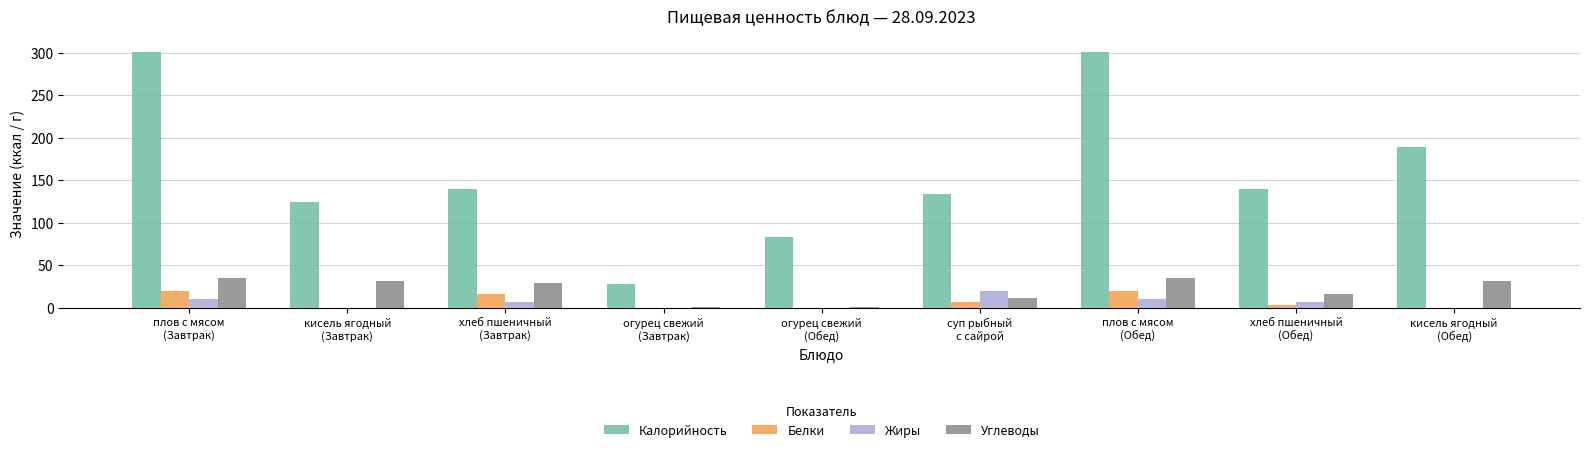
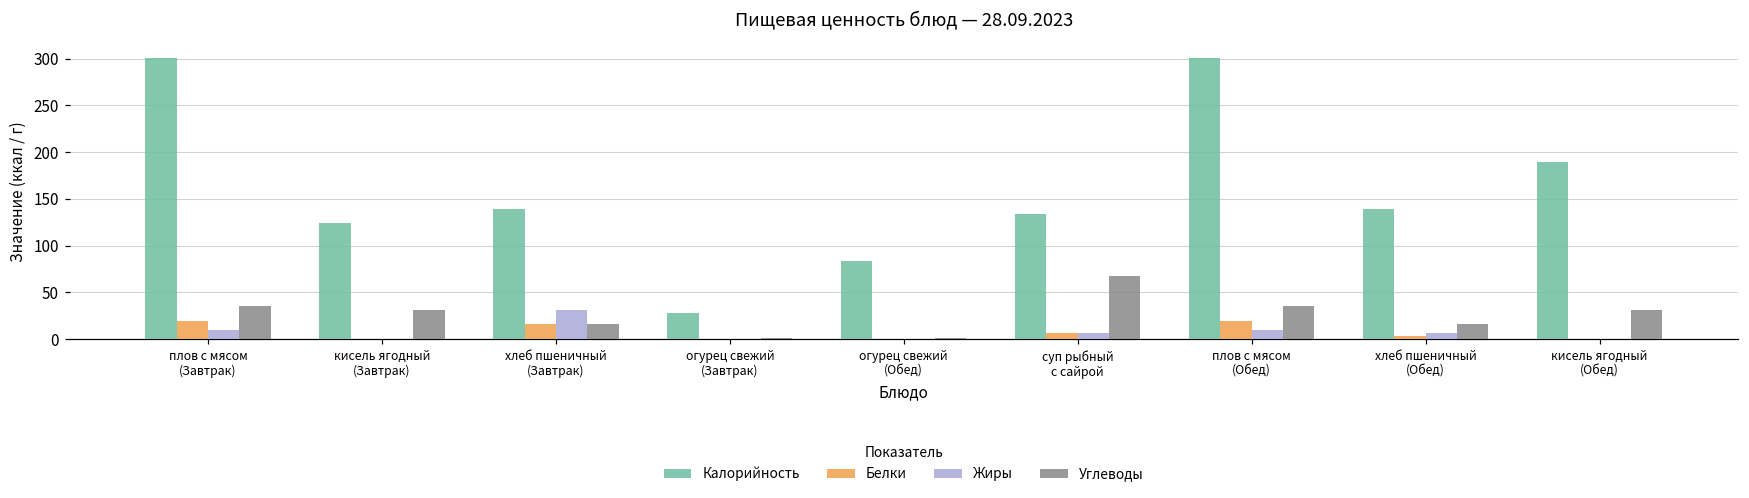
  {
    "Калорийность": {
      "плов с мясом (Завтрак)": 300,
      "кисель ягодный (Завтрак)": 120,
      "хлеб пшеничный (Завтрак)": 140,
      "огурец свежий (Завтрак)": 30,
      "огурец свежий (Обед)": 80,
      "суп рыбный с сайрой": 130,
      "плов с мясом (Обед)": 300,
      "хлеб пшеничный (Обед)": 140,
      "кисель ягодный (Обед)": 190
    },
    "Белки": {
      "плов с мясом (Завтрак)": 20,
      "кисель ягодный (Завтрак)": 0,
      "хлеб пшеничный (Завтрак)": 20,
      "огурец свежий (Завтрак)": 0,
      "огурец свежий (Обед)": 0,
      "суп рыбный с сайрой": 10,
      "плов с мясом (Обед)": 20,
      "хлеб пшеничный (Обед)": 0,
      "кисель ягодный (Обед)": 0
    },
    "Жиры": {
      "плов с мясом (Завтрак)": 10,
      "кисель ягодный (Завтрак)": 0,
-     "хлеб пшеничный (Завтрак)": 10,
+     "хлеб пшеничный (Завтрак)": 30,
      "огурец свежий (Завтрак)": 0,
      "огурец свежий (Обед)": 0,
-     "суп рыбный с сайрой": 20,
+     "суп рыбный с сайрой": 10,
      "плов с мясом (Обед)": 10,
      "хлеб пшеничный (Обед)": 10,
      "кисель ягодный (Обед)": 0
    },
    "Углеводы": {
      "плов с мясом (Завтрак)": 40,
      "кисель ягодный (Завтрак)": 30,
-     "хлеб пшеничный (Завтрак)": 30,
-     "суп рыбный с сайрой": 10,
+     "хлеб пшеничный (Завтрак)": 20,
+     "суп рыбный с сайрой": 70,
      "плов с мясом (Обед)": 40,
      "хлеб пшеничный (Обед)": 20,
      "кисель ягодный (Обед)": 30
    }
  }
